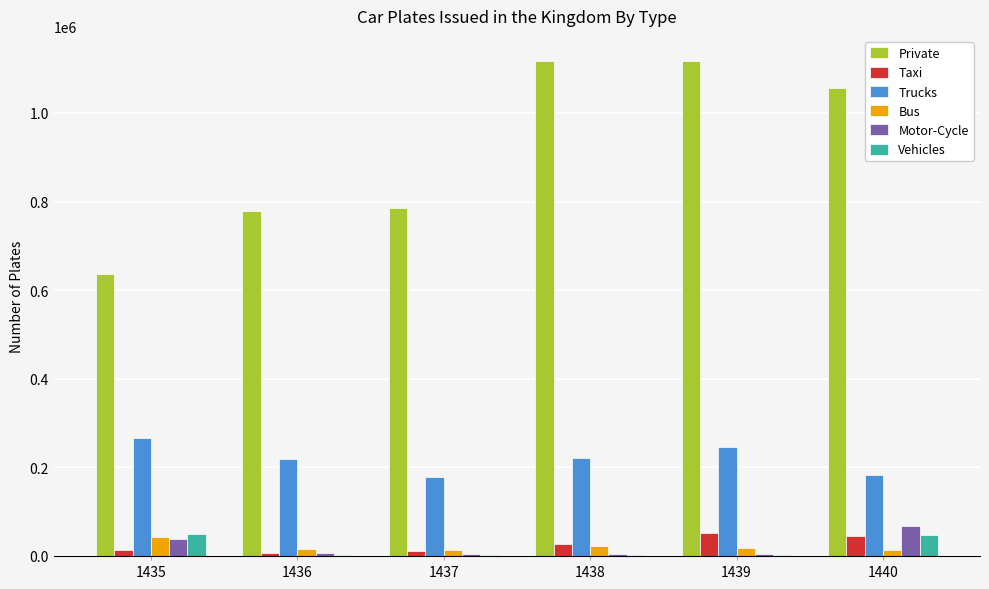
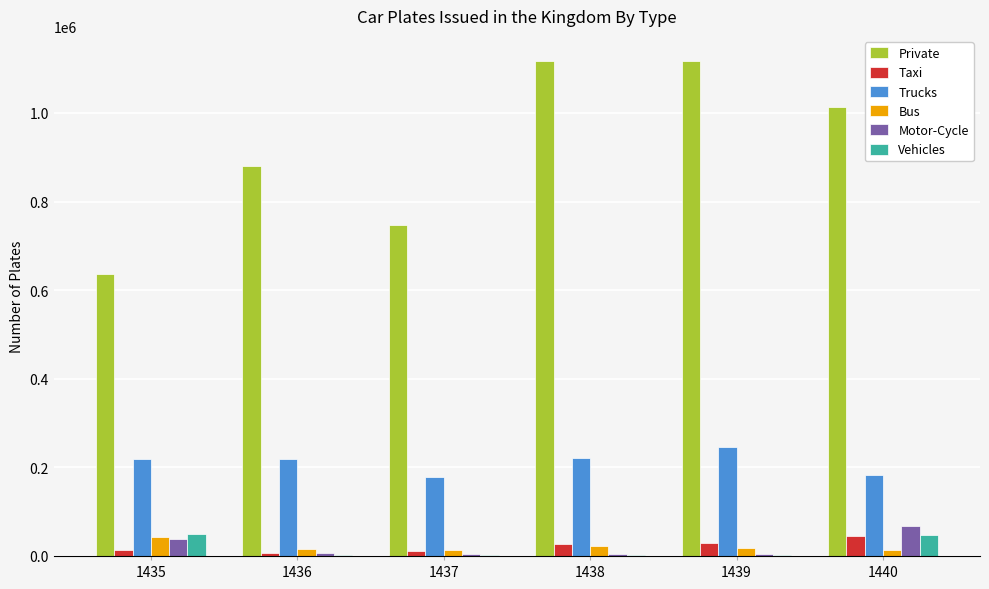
  {
    "Private": {
      "1435": 640000,
-     "1436": 780000,
-     "1437": 790000,
+     "1436": 880000,
+     "1437": 750000,
      "1438": 1120000,
      "1439": 1120000,
-     "1440": 1060000
+     "1440": 1010000
    },
    "Taxi": {
      "1435": 10000,
      "1436": 10000,
      "1437": 10000,
      "1438": 30000,
-     "1439": 50000,
+     "1439": 30000,
      "1440": 50000
    },
    "Trucks": {
-     "1435": 270000,
+     "1435": 220000,
      "1436": 220000,
      "1437": 180000,
      "1438": 220000,
      "1439": 250000,
      "1440": 180000
    },
    "Bus": {
      "1435": 40000,
      "1436": 20000,
      "1437": 10000,
      "1438": 20000,
      "1439": 20000,
      "1440": 10000
    },
    "Motor-Cycle": {
      "1435": 40000,
      "1436": 10000,
      "1440": 70000
    },
    "Vehicles": {
      "1435": 50000,
      "1440": 50000
    }
  }
